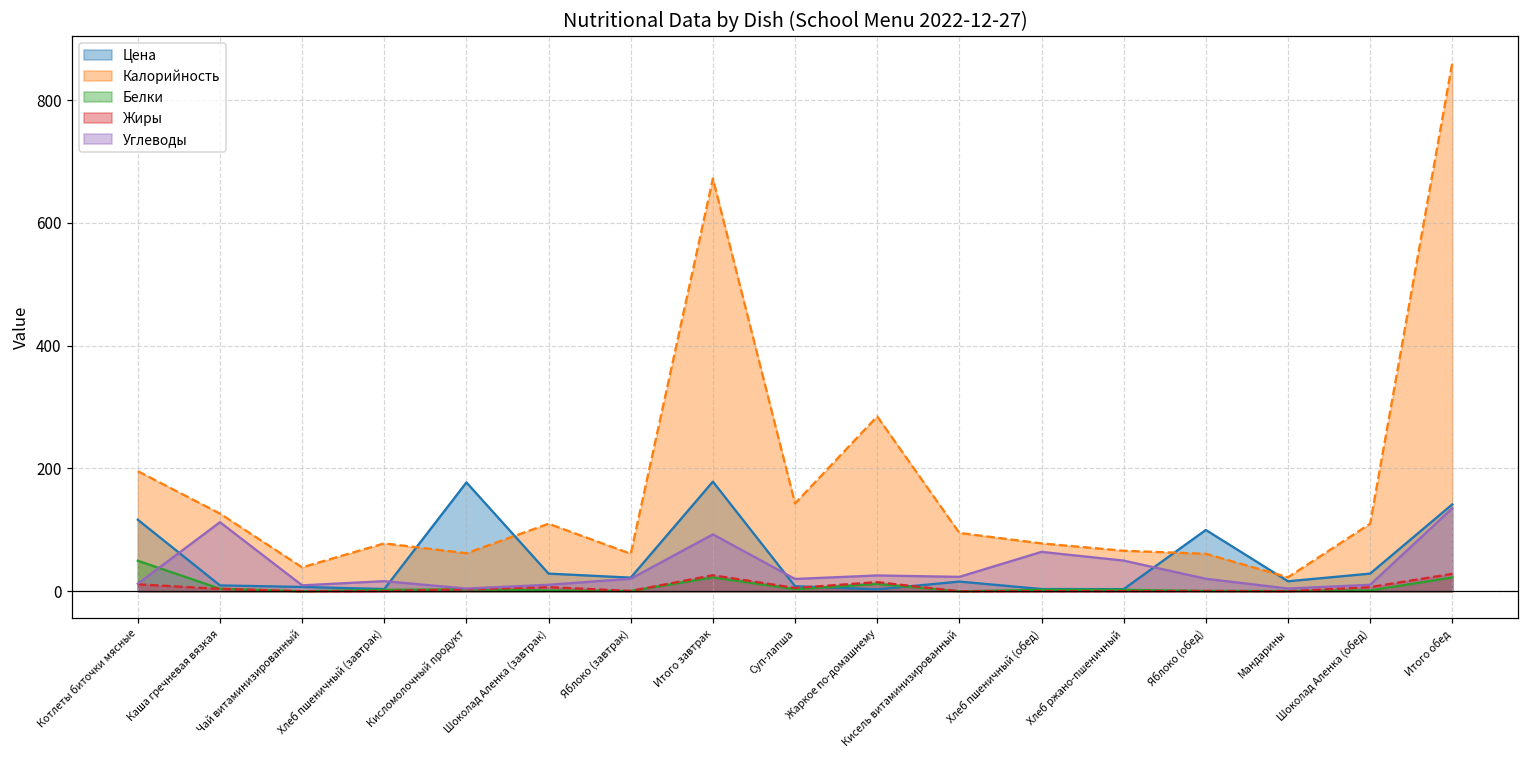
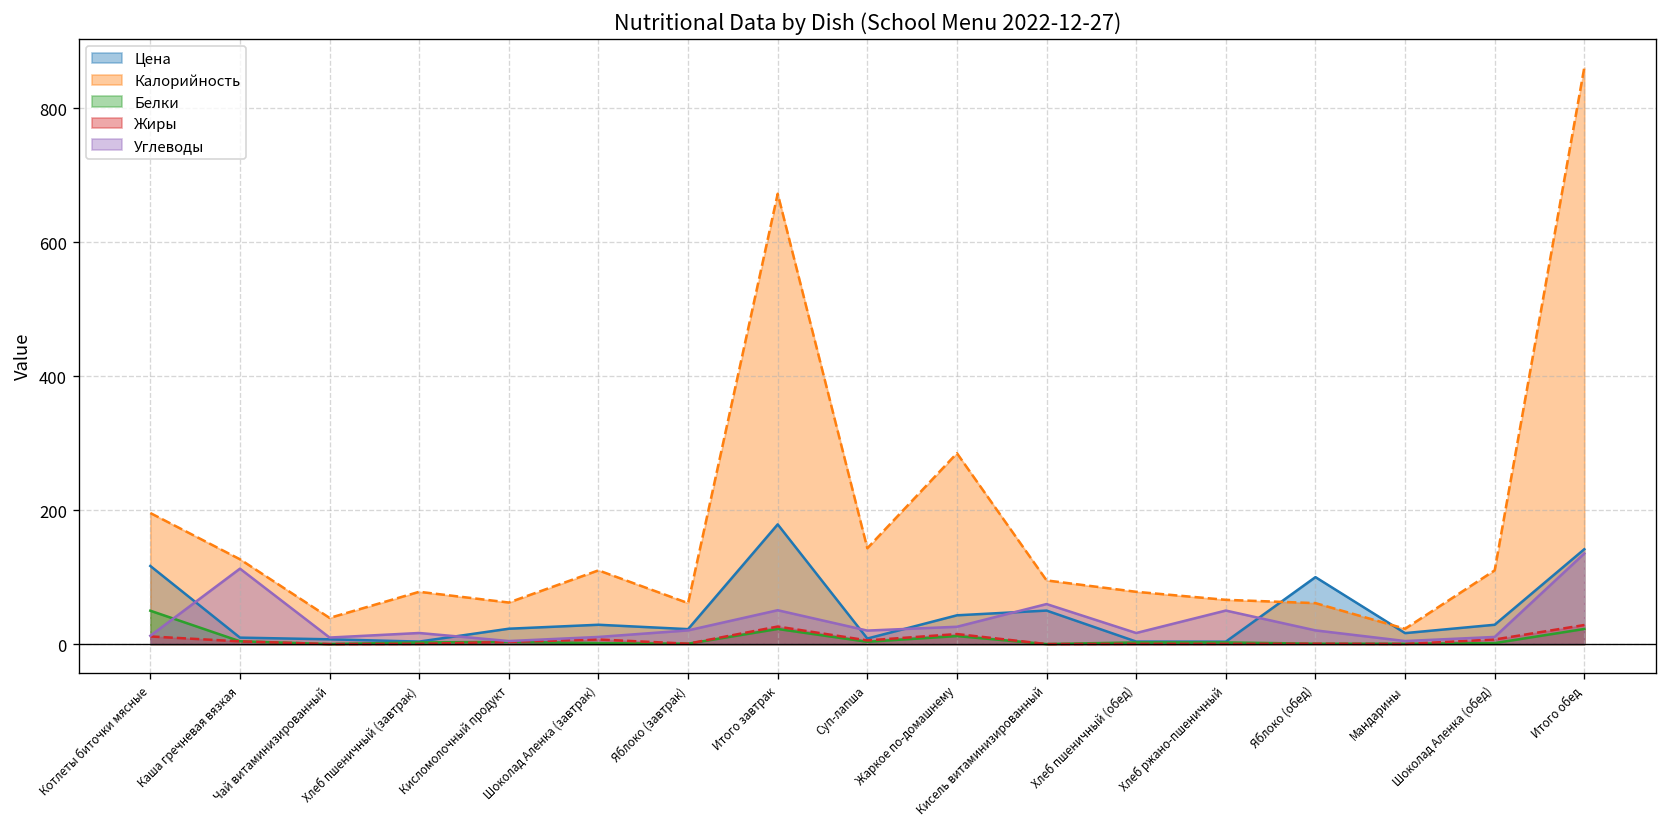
  {
    "Цена": {
      "Котлеты биточки мясные": 120,
      "Каша гречневая вязкая": 10,
-     "Кисломолочный продукт": 180,
+     "Кисломолочный продукт": 20,
      "Шоколад Аленка (завтрак)": 30,
      "Итого завтрак": 180,
-     "Жаркое по-домашнему": 0,
-     "Кисель витаминизированный": 20,
+     "Жаркое по-домашнему": 40,
+     "Кисель витаминизированный": 50,
      "Яблоко (обед)": 100,
      "Мандарины": 20,
      "Шоколад Аленка (обед)": 30,
      "Итого обед": 140
    },
    "Белки": {
      "Котлеты биточки мясные": 50,
      "Шоколад Аленка (завтрак)": 0,
      "Шоколад Аленка (обед)": 0,
      "Итого обед": 20
    },
    "Углеводы": {
      "Каша гречневая вязкая": 110,
      "Хлеб пшеничный (завтрак)": 20,
-     "Итого завтрак": 90,
+     "Итого завтрак": 50,
      "Суп-лапша": 20,
      "Жаркое по-домашнему": 30,
-     "Кисель витаминизированный": 20,
-     "Хлеб пшеничный (обед)": 60,
+     "Кисель витаминизированный": 60,
+     "Хлеб пшеничный (обед)": 20,
      "Хлеб ржано-пшеничный": 50,
      "Яблоко (обед)": 20,
      "Итого обед": 140
    }
  }
